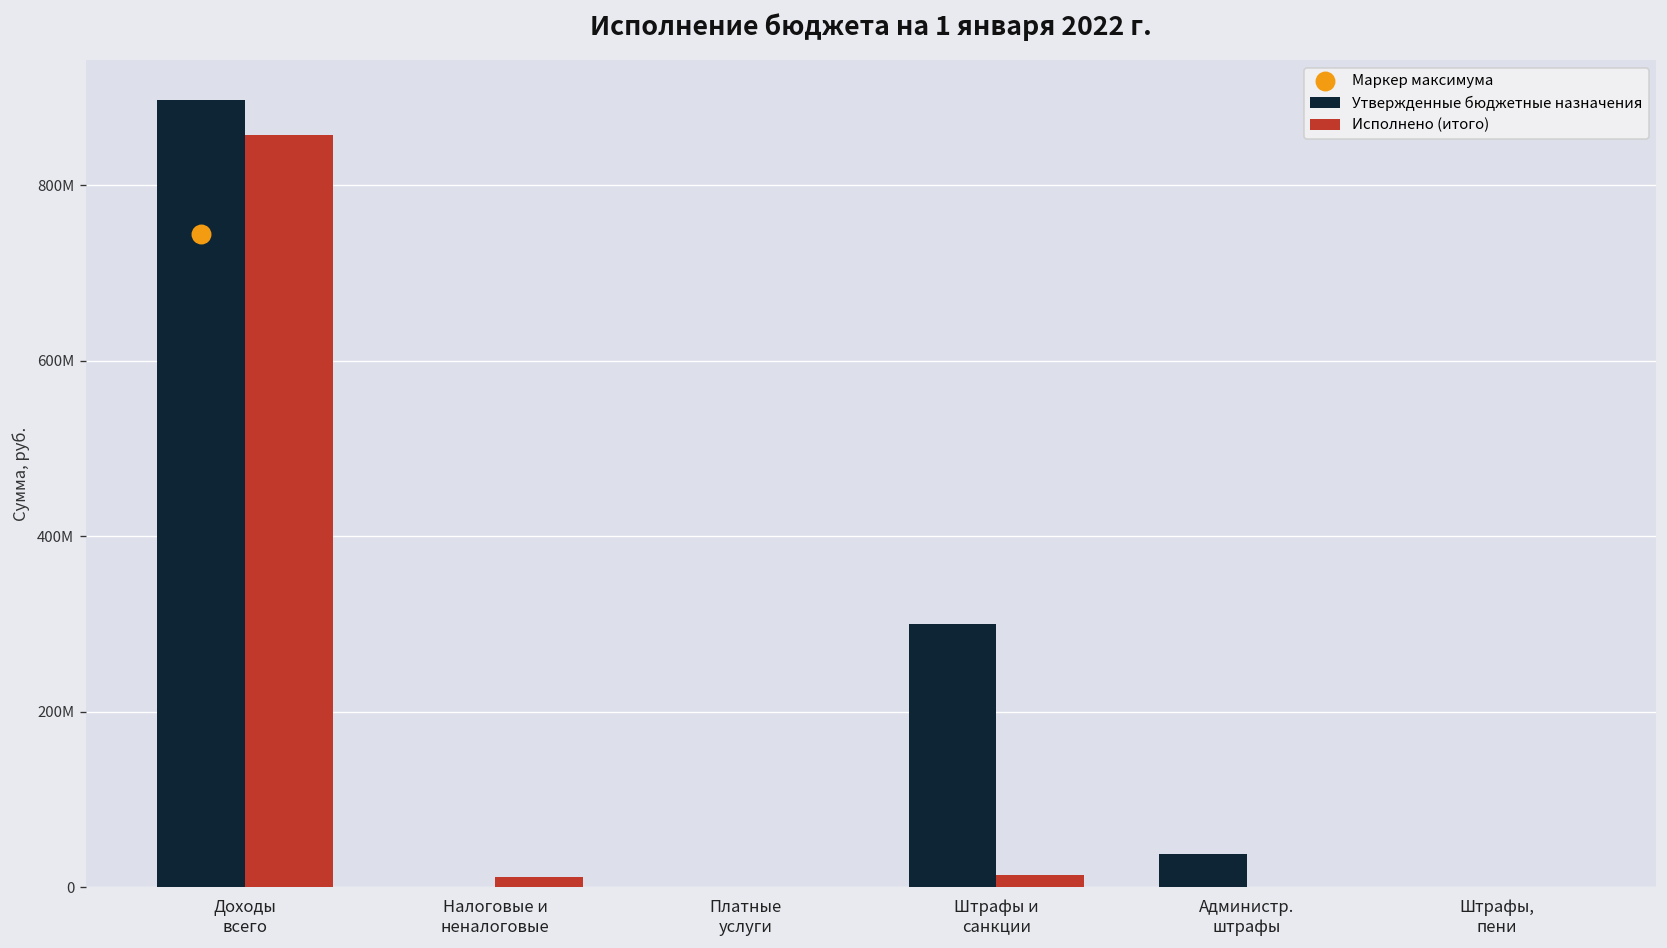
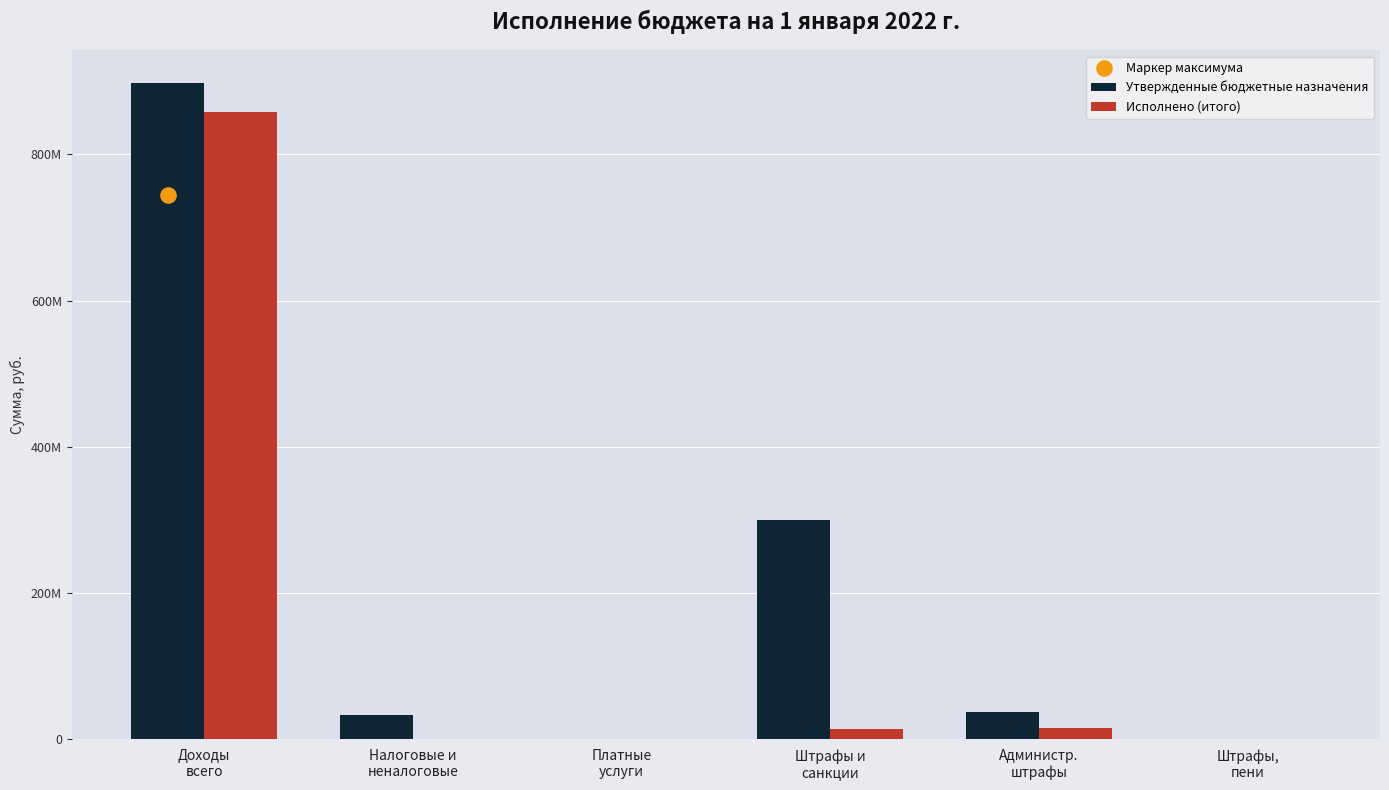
  {
    "Утвержденные бюджетные назначения": {
      "Доходы всего": "900М",
-     "Налоговые и неналоговые": "0М",
+     "Налоговые и неналоговые": "30М",
      "Штрафы и санкции": "300М",
      "Администр. штрафы": "40М"
    },
    "Исполнено (итого)": {
      "Доходы всего": "860М",
-     "Налоговые и неналоговые": "10М",
+     "Налоговые и неналоговые": "0М",
      "Штрафы и санкции": "10М",
-     "Администр. штрафы": "0М"
+     "Администр. штрафы": "20М"
    }
  }
